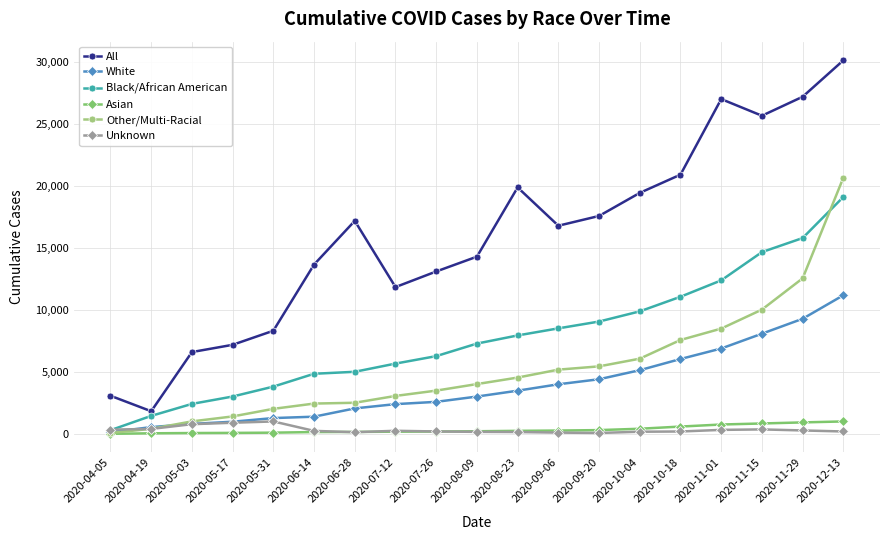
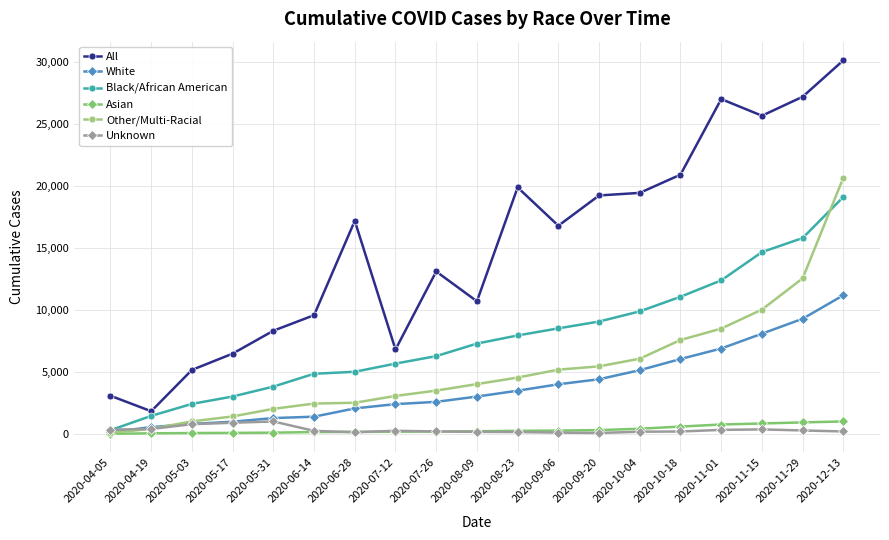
  {
    "All": {
      "2020-04-05": "3,100",
      "2020-04-19": "1,800",
-     "2020-05-03": "6,600",
-     "2020-05-17": "7,200",
+     "2020-05-03": "5,200",
+     "2020-05-17": "6,500",
      "2020-05-31": "8,300",
-     "2020-06-14": "13,700",
+     "2020-06-14": "9,600",
      "2020-06-28": "17,200",
-     "2020-07-12": "11,900",
+     "2020-07-12": "6,800",
      "2020-07-26": "13,100",
-     "2020-08-09": "14,300",
+     "2020-08-09": "10,700",
      "2020-08-23": "19,900",
      "2020-09-06": "16,800",
-     "2020-09-20": "17,600",
+     "2020-09-20": "19,300",
      "2020-10-04": "19,500",
      "2020-10-18": "20,900",
      "2020-11-01": "27,000",
      "2020-11-15": "25,700",
      "2020-11-29": "27,200",
      "2020-12-13": "30,200"
    }
  }
